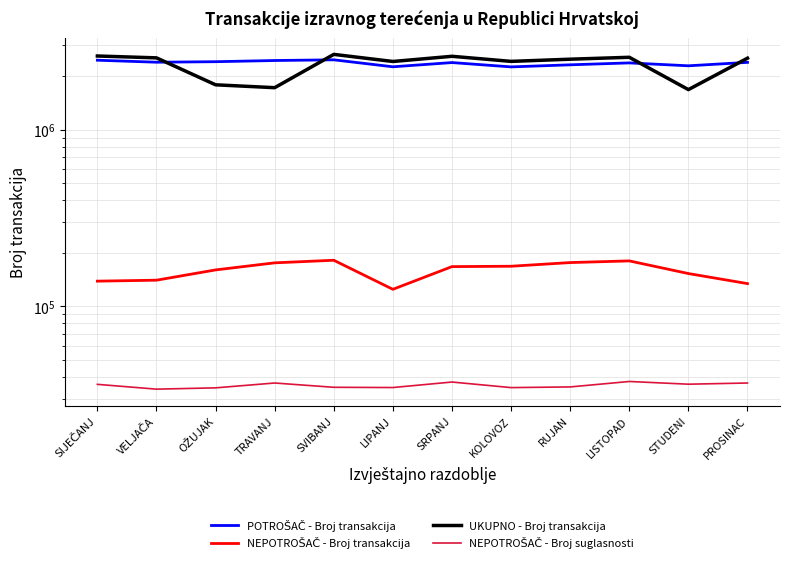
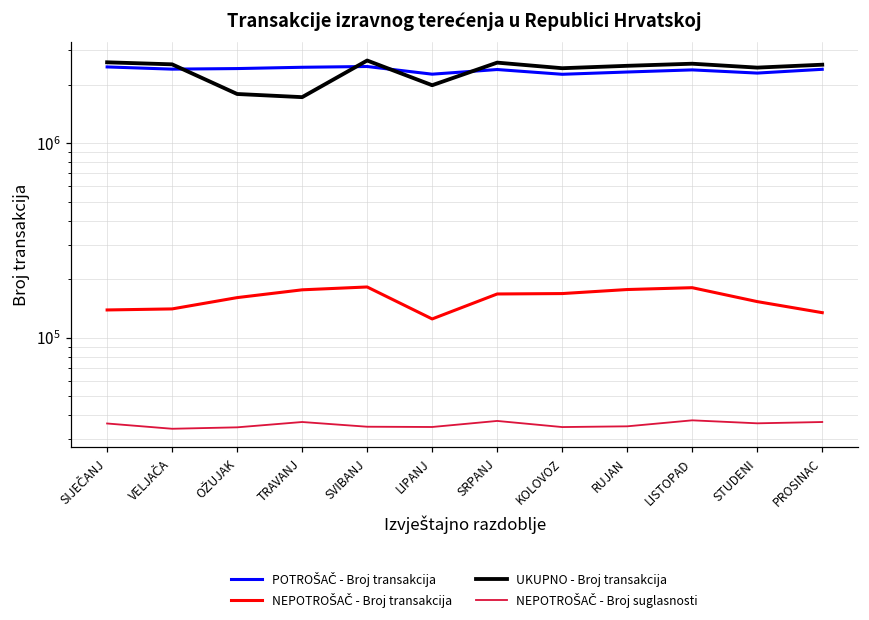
  {
    "POTROŠAČ - Broj transakcija": {
      "SIJEČANJ": 2500000,
      "VELJAČA": 2400000,
      "OŽUJAK": 2400000,
      "TRAVANJ": 2500000,
      "SVIBANJ": 2500000,
      "LIPANJ": 2300000,
      "SRPANJ": 2400000,
      "KOLOVOZ": 2300000,
      "RUJAN": 2300000,
      "LISTOPAD": 2400000,
      "STUDENI": 2300000,
      "PROSINAC": 2400000
    },
    "NEPOTROŠAČ - Broj transakcija": {
      "SIJEČANJ": 140000,
      "VELJAČA": 140000,
      "OŽUJAK": 160000,
      "TRAVANJ": 180000,
      "SVIBANJ": 180000,
      "LIPANJ": 120000,
      "SRPANJ": 170000,
      "KOLOVOZ": 170000,
      "RUJAN": 180000,
      "LISTOPAD": 180000,
      "STUDENI": 150000,
      "PROSINAC": 130000
    },
    "UKUPNO - Broj transakcija": {
      "SIJEČANJ": 2600000,
      "VELJAČA": 2500000,
      "OŽUJAK": 1800000,
      "TRAVANJ": 1700000,
      "SVIBANJ": 2700000,
-     "LIPANJ": 2400000,
+     "LIPANJ": 2000000,
      "SRPANJ": 2600000,
      "KOLOVOZ": 2400000,
      "RUJAN": 2500000,
      "LISTOPAD": 2600000,
-     "STUDENI": 1700000,
+     "STUDENI": 2400000,
      "PROSINAC": 2500000
    },
    "NEPOTROŠAČ - Broj suglasnosti": {
      "SIJEČANJ": 36000,
      "VELJAČA": 34000,
      "OŽUJAK": 35000,
      "TRAVANJ": 37000,
      "SVIBANJ": 35000,
      "LIPANJ": 35000,
      "SRPANJ": 37000,
      "KOLOVOZ": 35000,
      "RUJAN": 35000,
      "LISTOPAD": 38000,
      "STUDENI": 36000,
      "PROSINAC": 37000
    }
  }
